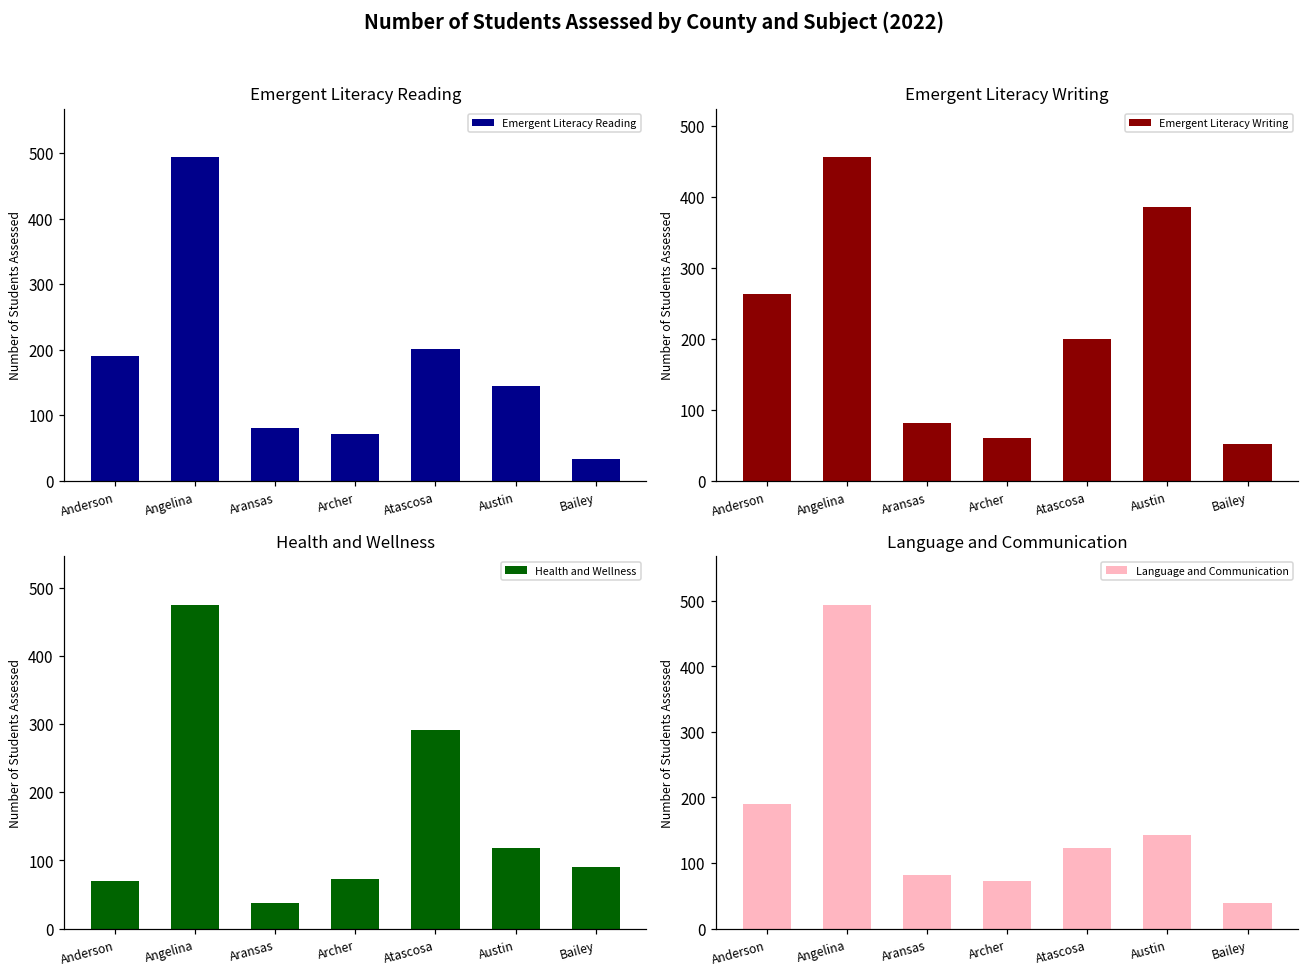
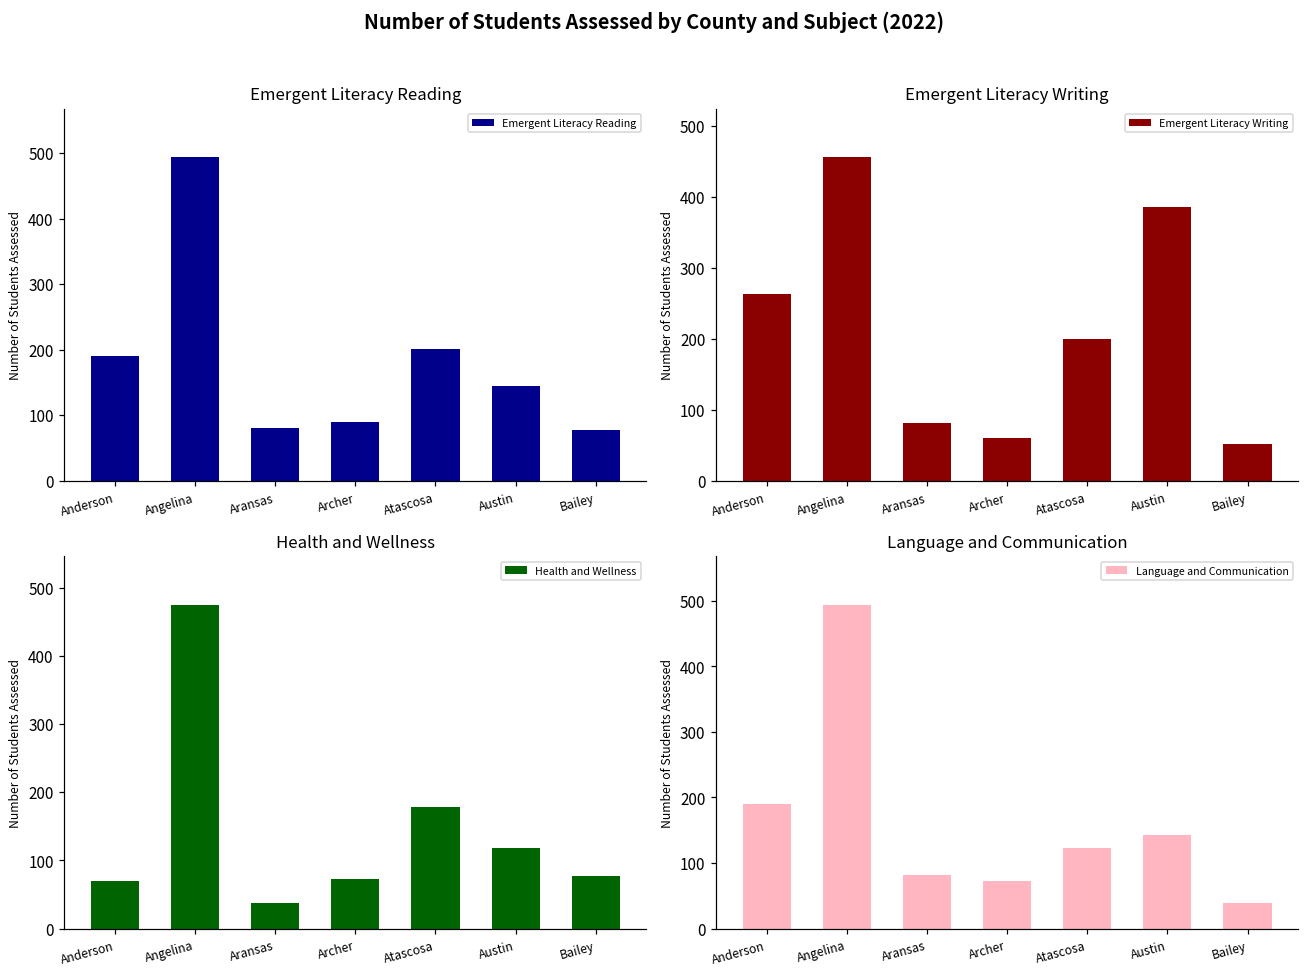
  {
    "Emergent Literacy Reading": {
      "Anderson": 190,
      "Angelina": 490,
      "Aransas": 80,
-     "Archer": 70,
+     "Archer": 90,
      "Atascosa": 200,
      "Austin": 150,
-     "Bailey": 30
+     "Bailey": 80
    },
    "Emergent Literacy Writing": {
      "Anderson": 260,
      "Angelina": 460,
      "Aransas": 80,
      "Archer": 60,
      "Atascosa": 200,
      "Austin": 390,
      "Bailey": 50
    },
    "Health and Wellness": {
      "Anderson": 70,
      "Angelina": 480,
      "Aransas": 40,
      "Archer": 70,
-     "Atascosa": 290,
+     "Atascosa": 180,
      "Austin": 120,
-     "Bailey": 90
+     "Bailey": 80
    },
    "Language and Communication": {
      "Anderson": 190,
      "Angelina": 490,
      "Aransas": 80,
      "Archer": 70,
      "Atascosa": 120,
      "Austin": 140,
      "Bailey": 40
    }
  }
